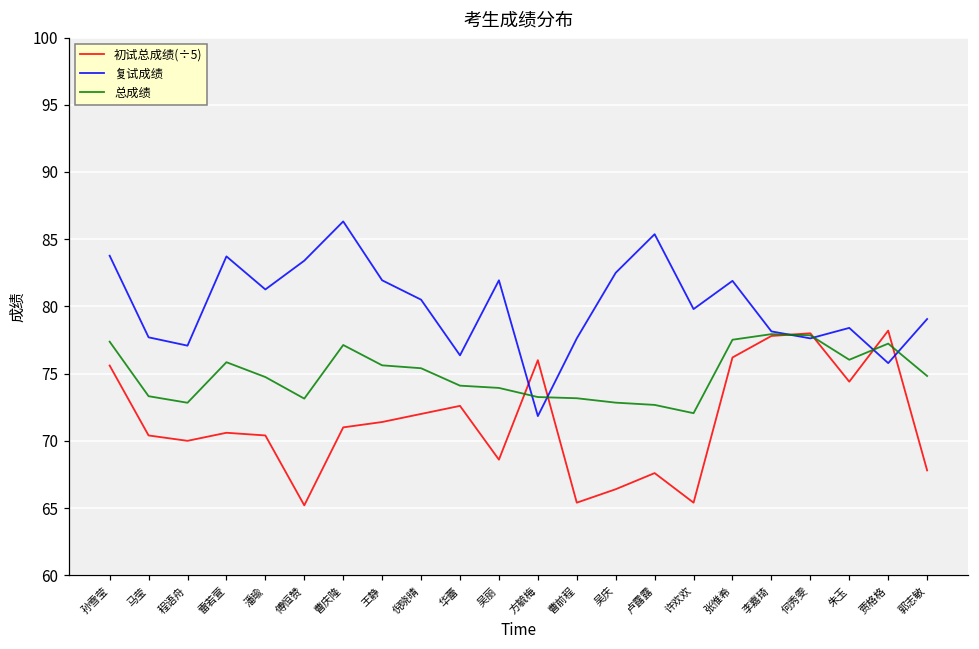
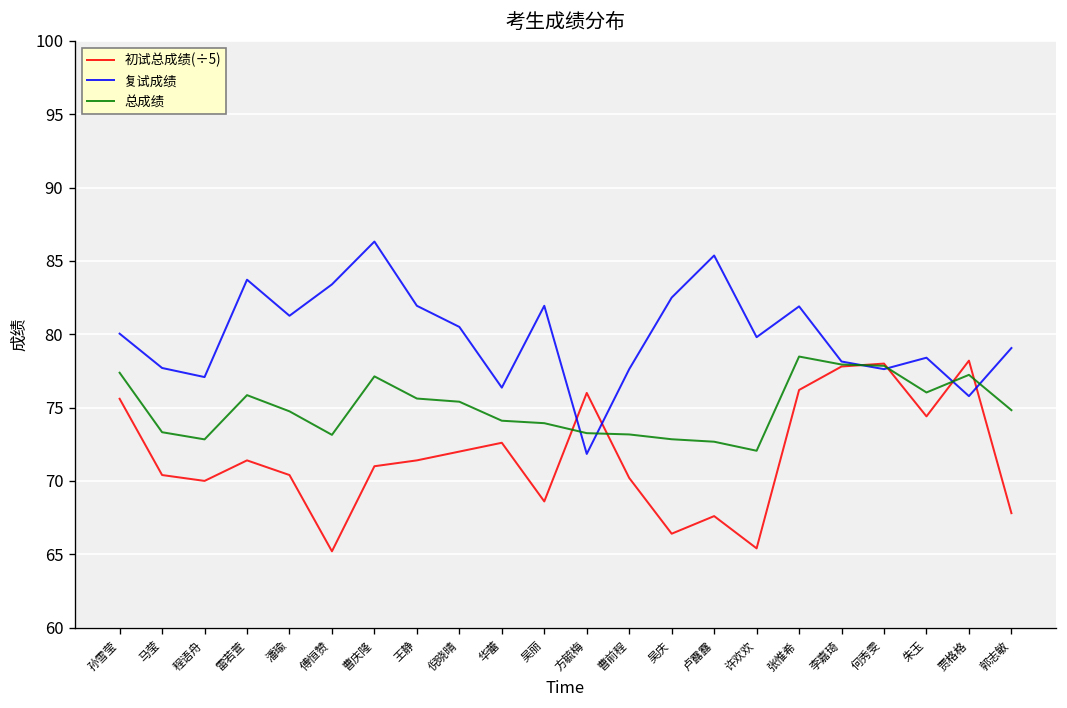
  {
    "初试总成绩(÷5)": {
      "孙雪莹": 75.6,
      "马莹": 70.4,
      "程语舟": 70.0,
-     "雷若萱": 70.6,
+     "雷若萱": 71.4,
      "潘瑜": 70.4,
      "傅恒赞": 65.2,
      "曹庆隆": 71.0,
      "王静": 71.4,
      "倪晓晴": 72.0,
      "华蕾": 72.6,
      "吴丽": 68.6,
      "方毓梅": 76.0,
-     "曹前程": 65.4,
+     "曹前程": 70.2,
      "吴庆": 66.4,
      "卢露露": 67.6,
      "许欢欢": 65.4,
      "张惟希": 76.2,
      "朱玉": 74.4,
      "贾格格": 78.2,
      "郭志敏": 67.8
    },
    "复试成绩": {
-     "孙雪莹": 83.8,
+     "孙雪莹": 80.0,
      "马莹": 77.7,
      "程语舟": 77.1,
      "雷若萱": 83.7,
      "潘瑜": 81.3,
      "傅恒赞": 83.4,
      "曹庆隆": 86.3,
      "王静": 81.9,
      "倪晓晴": 80.5,
      "华蕾": 76.4,
      "吴丽": 81.9,
      "方毓梅": 71.8,
      "曹前程": 77.6,
      "吴庆": 82.5,
      "卢露露": 85.4,
      "许欢欢": 79.8,
      "张惟希": 81.9,
      "何秀雯": 77.6,
      "朱玉": 78.4,
      "贾格格": 75.8,
      "郭志敏": 79.1
    },
    "总成绩": {
      "孙雪莹": 77.4,
      "马莹": 73.3,
      "程语舟": 72.8,
      "雷若萱": 75.8,
      "潘瑜": 74.7,
      "傅恒赞": 73.1,
      "曹庆隆": 77.1,
      "王静": 75.6,
      "倪晓晴": 75.4,
      "华蕾": 74.1,
      "吴丽": 73.9,
      "方毓梅": 73.3,
      "曹前程": 73.2,
      "吴庆": 72.8,
      "卢露露": 72.7,
      "许欢欢": 72.1,
-     "张惟希": 77.5,
+     "张惟希": 78.5,
      "朱玉": 76.0,
      "贾格格": 77.2,
      "郭志敏": 74.8
    }
  }
